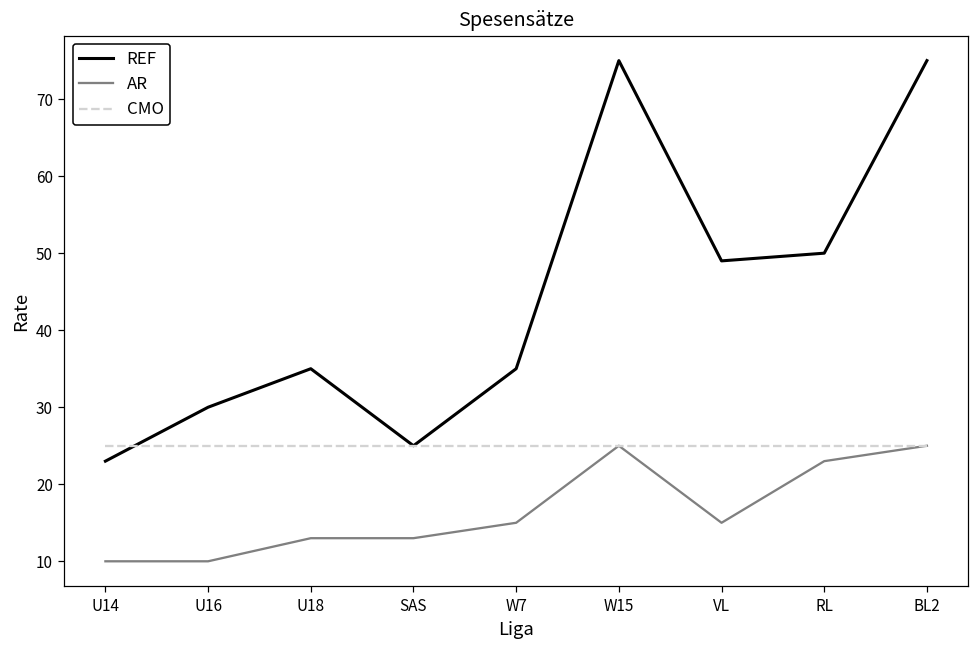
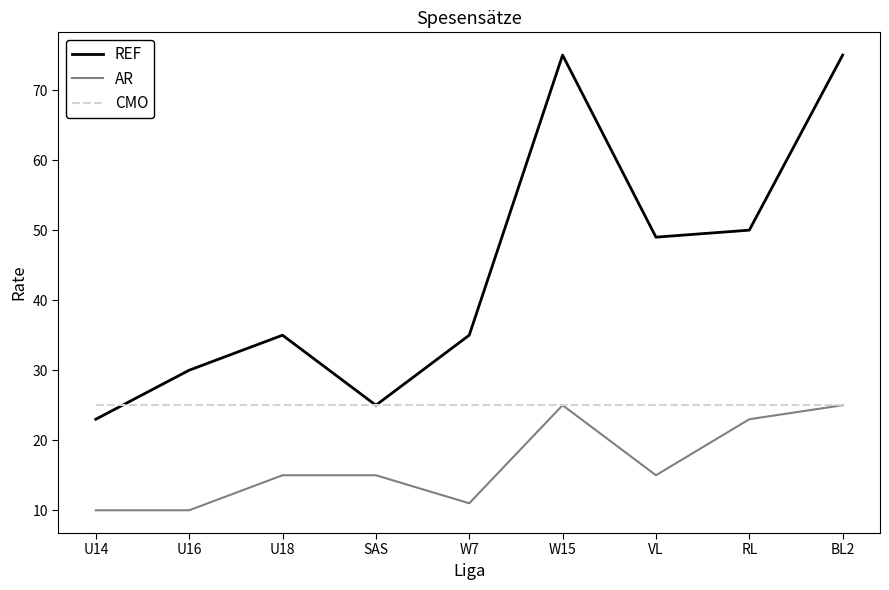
  {
    "REF": {
      "U14": 23,
      "U16": 30,
      "U18": 35,
      "W7": 35,
      "W15": 75,
      "VL": 49,
      "RL": 50,
      "BL2": 75
    },
    "AR": {
      "U14": 10,
      "U16": 10,
-     "U18": 13,
-     "SAS": 13,
-     "W7": 15,
+     "U18": 15,
+     "SAS": 15,
+     "W7": 11,
      "VL": 15,
      "RL": 23
    },
    "CMO": {
      "U14": 25,
      "U16": 25,
      "U18": 25,
      "W7": 25,
      "VL": 25,
      "RL": 25
    }
  }
